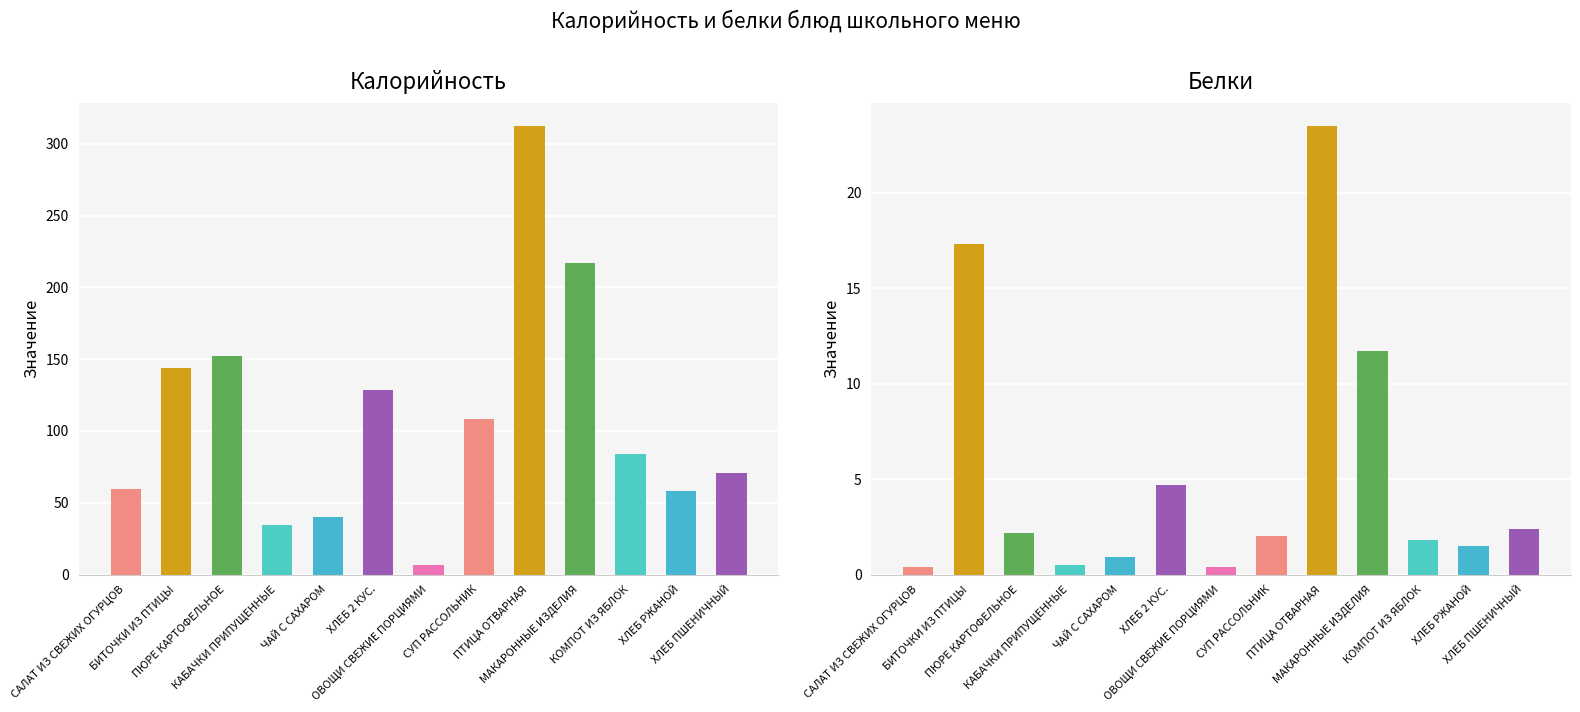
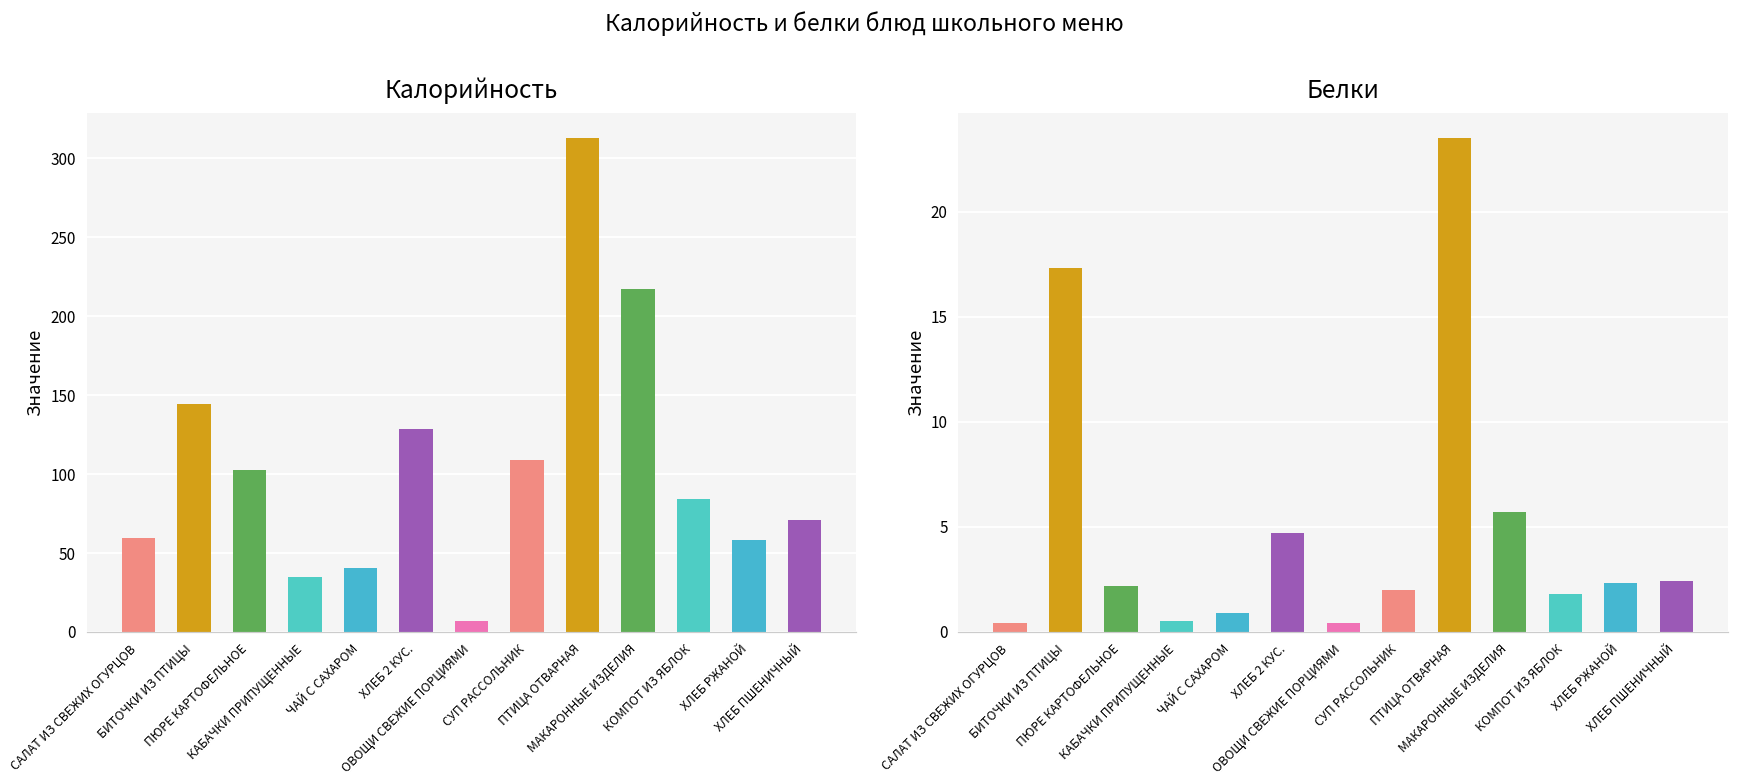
  {
    "Калорийность": {
      "САЛАТ ИЗ СВЕЖИХ ОГУРЦОВ": 60,
      "БИТОЧКИ ИЗ ПТИЦЫ": 144,
-     "ПЮРЕ КАРТОФЕЛЬНОЕ": 152,
+     "ПЮРЕ КАРТОФЕЛЬНОЕ": 103,
      "КАБАЧКИ ПРИПУЩЕННЫЕ": 35,
      "ЧАЙ С САХАРОМ": 40,
      "ХЛЕБ 2 КУС.": 128,
      "ОВОЩИ СВЕЖИЕ ПОРЦИЯМИ": 7,
      "СУП РАССОЛЬНИК": 109,
      "ПТИЦА ОТВАРНАЯ": 313,
      "МАКАРОННЫЕ ИЗДЕЛИЯ": 217,
      "КОМПОТ ИЗ ЯБЛОК": 84,
      "ХЛЕБ РЖАНОЙ": 58,
      "ХЛЕБ ПШЕНИЧНЫЙ": 71
    },
    "Белки": {
      "САЛАТ ИЗ СВЕЖИХ ОГУРЦОВ": 0.4,
      "БИТОЧКИ ИЗ ПТИЦЫ": 17.3,
      "ПЮРЕ КАРТОФЕЛЬНОЕ": 2.2,
      "КАБАЧКИ ПРИПУЩЕННЫЕ": 0.5,
      "ЧАЙ С САХАРОМ": 0.9,
      "ХЛЕБ 2 КУС.": 4.7,
      "ОВОЩИ СВЕЖИЕ ПОРЦИЯМИ": 0.4,
      "СУП РАССОЛЬНИК": 2.0,
      "ПТИЦА ОТВАРНАЯ": 23.5,
-     "МАКАРОННЫЕ ИЗДЕЛИЯ": 11.7,
+     "МАКАРОННЫЕ ИЗДЕЛИЯ": 5.7,
      "КОМПОТ ИЗ ЯБЛОК": 1.8,
-     "ХЛЕБ РЖАНОЙ": 1.5,
+     "ХЛЕБ РЖАНОЙ": 2.3,
      "ХЛЕБ ПШЕНИЧНЫЙ": 2.4
    }
  }
